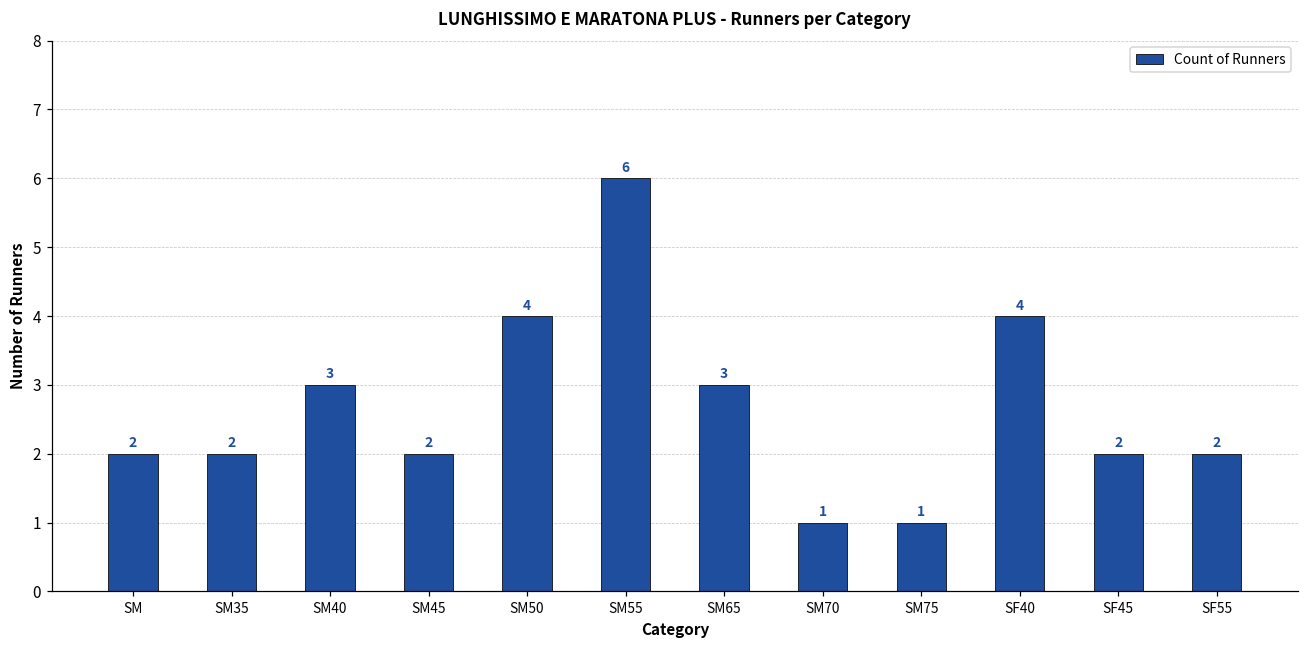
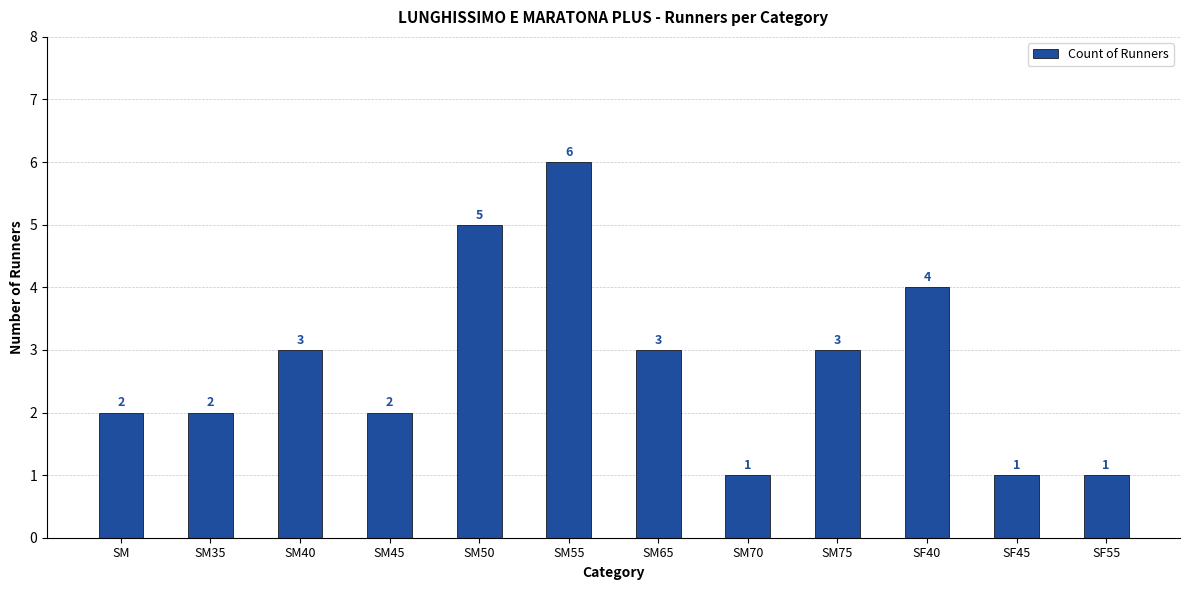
  {
    "SM": 2,
    "SM35": 2,
    "SM40": 3,
    "SM45": 2,
-   "SM50": 4,
+   "SM50": 5,
    "SM55": 6,
    "SM65": 3,
    "SM70": 1,
-   "SM75": 1,
+   "SM75": 3,
    "SF40": 4,
-   "SF45": 2,
-   "SF55": 2
+   "SF45": 1,
+   "SF55": 1
  }
